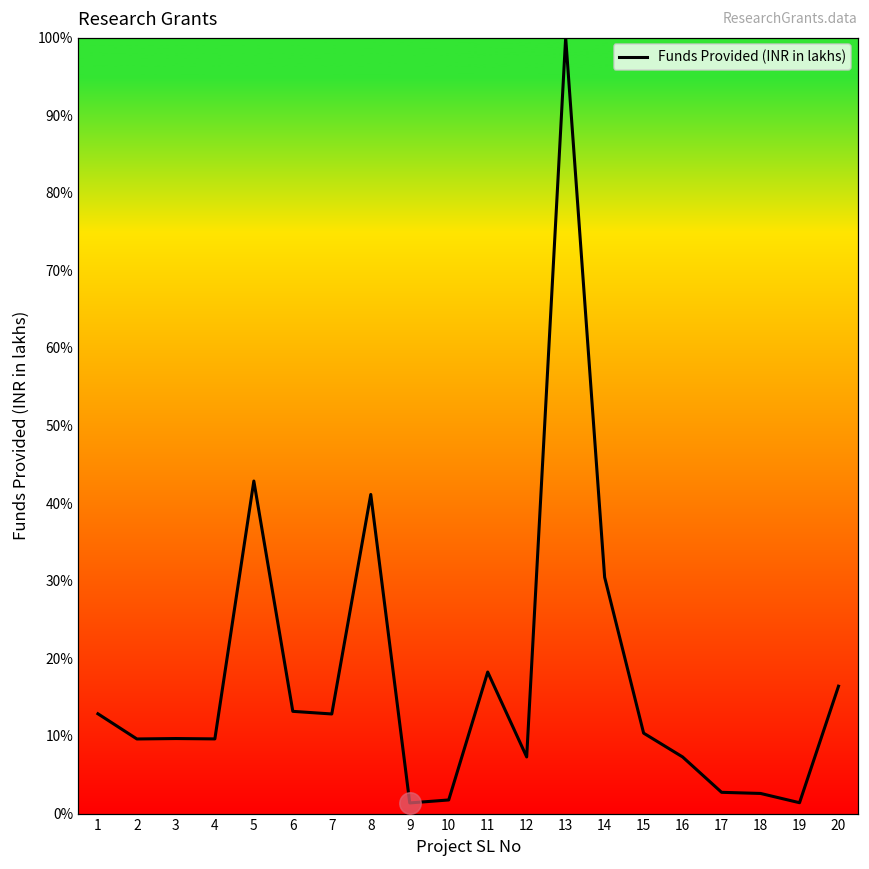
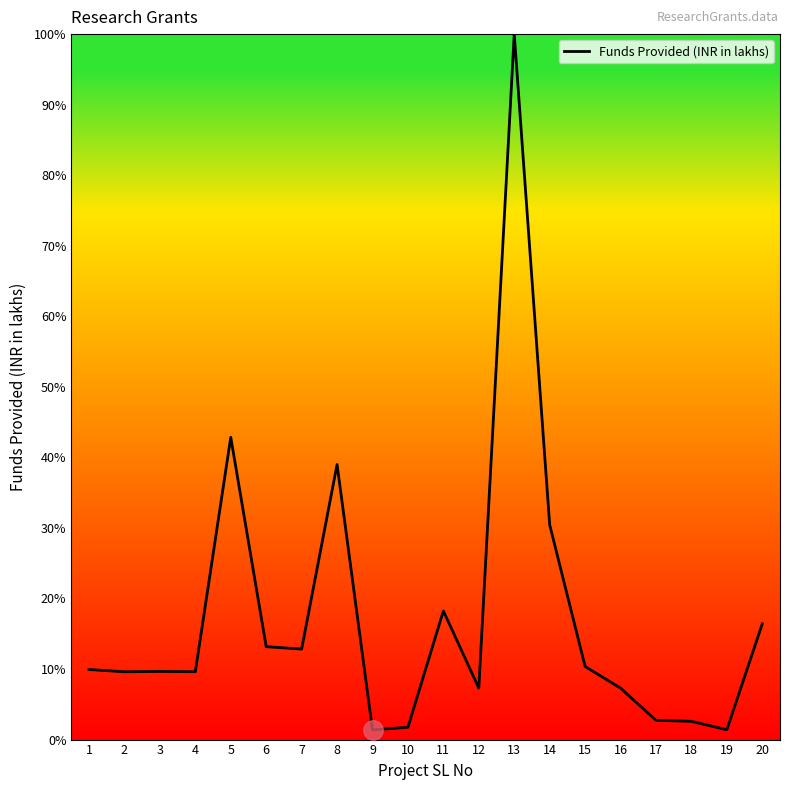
  {
    "Funds Provided (INR in lakhs)": {
-     "1": "13%",
+     "1": "10%",
      "2": "10%",
      "3": "10%",
      "4": "10%",
      "5": "43%",
      "6": "13%",
      "7": "13%",
-     "8": "41%",
+     "8": "39%",
      "10": "2%",
      "11": "18%",
      "12": "7%",
      "13": "100%",
      "14": "30%",
      "15": "10%",
      "16": "7%",
      "17": "3%",
      "18": "3%",
      "19": "1%",
      "20": "16%"
    }
  }
